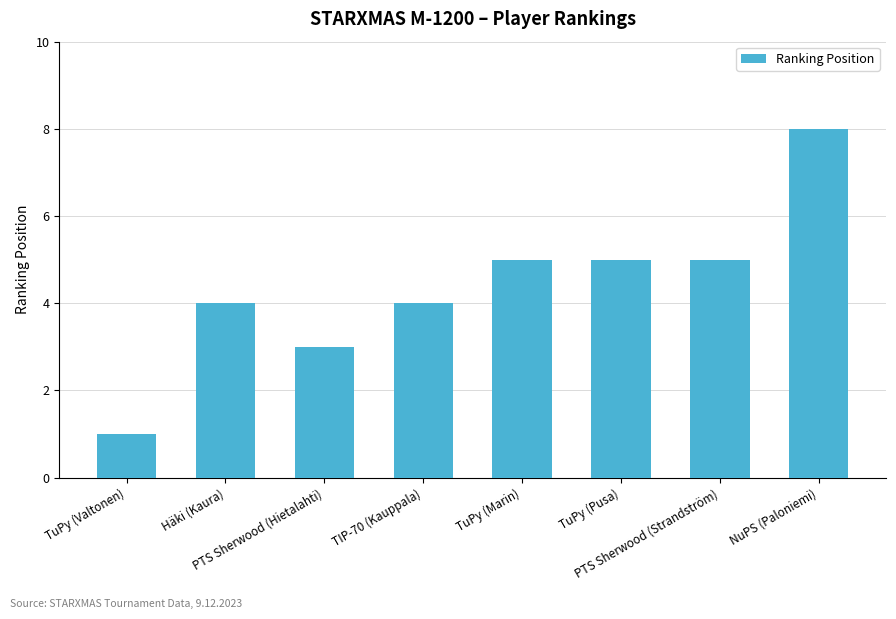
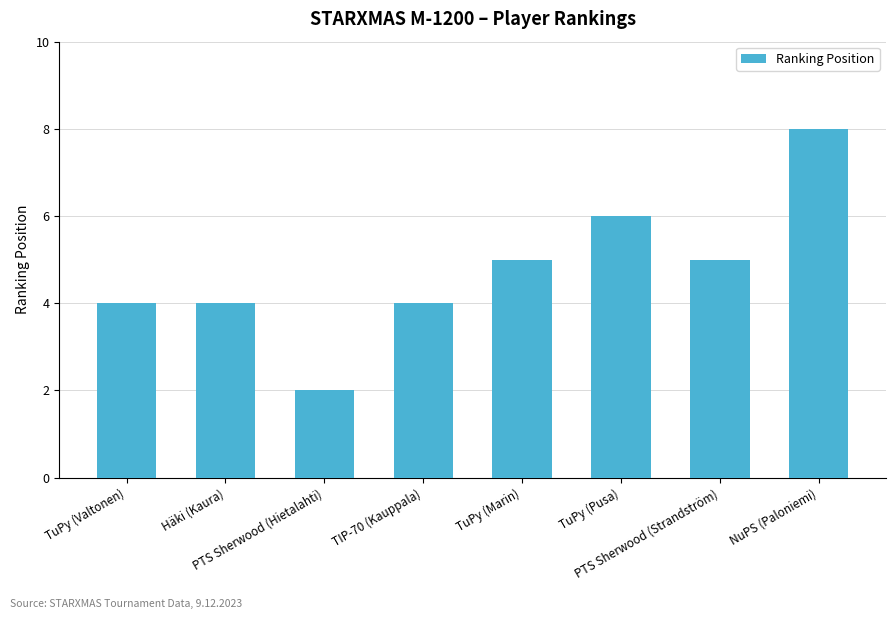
  {
-   "TuPy (Valtonen)": 1,
+   "TuPy (Valtonen)": 4,
    "Häki (Kaura)": 4,
-   "PTS Sherwood (Hietalahti)": 3,
+   "PTS Sherwood (Hietalahti)": 2,
    "TIP-70 (Kauppala)": 4,
    "TuPy (Marin)": 5,
-   "TuPy (Pusa)": 5,
+   "TuPy (Pusa)": 6,
    "PTS Sherwood (Strandström)": 5,
    "NuPS (Paloniemi)": 8
  }
